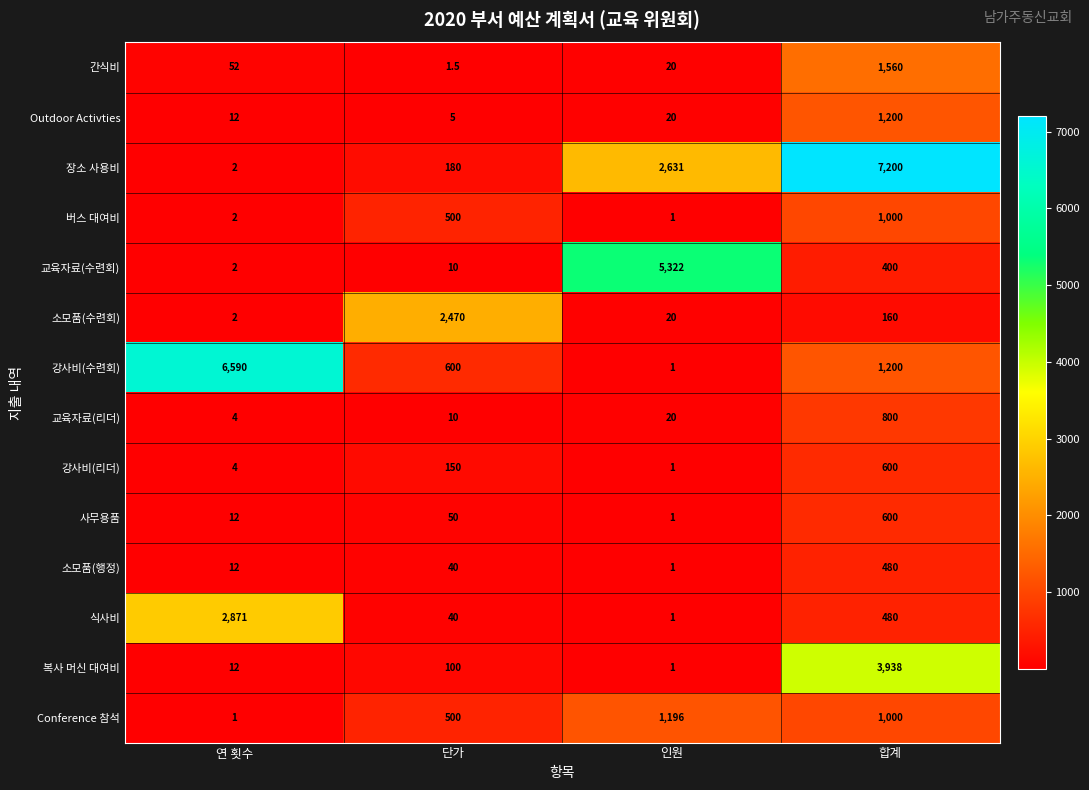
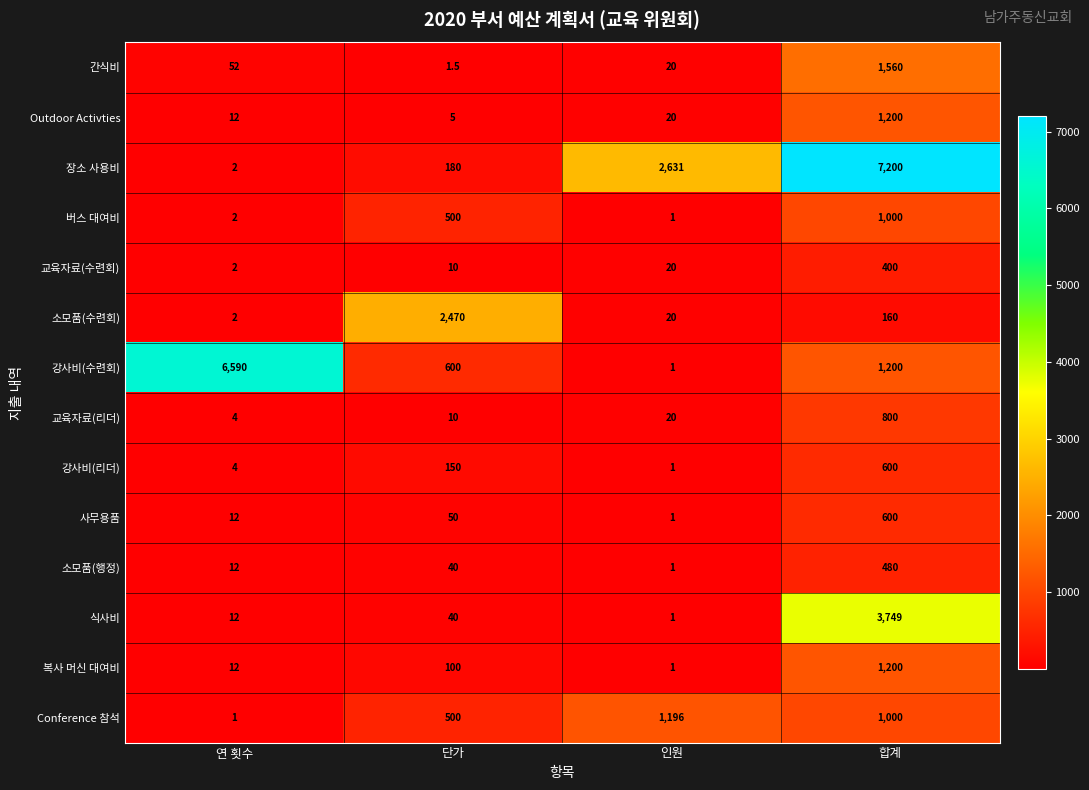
  {
    "간식비": {
      "연 횟수": "52",
      "단가": "1.5",
      "인원": "20",
      "합계": "1,560"
    },
    "Outdoor Activties": {
      "연 횟수": "12",
      "단가": "5",
      "인원": "20",
      "합계": "1,200"
    },
    "장소 사용비": {
      "연 횟수": "2",
      "단가": "180",
      "인원": "2,631",
      "합계": "7,200"
    },
    "버스 대여비": {
      "연 횟수": "2",
      "단가": "500",
      "인원": "1",
      "합계": "1,000"
    },
    "교육자료(수련회)": {
      "연 횟수": "2",
      "단가": "10",
-     "인원": "5,322",
+     "인원": "20",
      "합계": "400"
    },
    "소모품(수련회)": {
      "연 횟수": "2",
      "단가": "2,470",
      "인원": "20",
      "합계": "160"
    },
    "강사비(수련회)": {
      "연 횟수": "6,590",
      "단가": "600",
      "인원": "1",
      "합계": "1,200"
    },
    "교육자료(리더)": {
      "연 횟수": "4",
      "단가": "10",
      "인원": "20",
      "합계": "800"
    },
    "강사비(리더)": {
      "연 횟수": "4",
      "단가": "150",
      "인원": "1",
      "합계": "600"
    },
    "사무용품": {
      "연 횟수": "12",
      "단가": "50",
      "인원": "1",
      "합계": "600"
    },
    "소모품(행정)": {
      "연 횟수": "12",
      "단가": "40",
      "인원": "1",
      "합계": "480"
    },
    "식사비": {
-     "연 횟수": "2,871",
+     "연 횟수": "12",
      "단가": "40",
      "인원": "1",
-     "합계": "480"
+     "합계": "3,749"
    },
    "복사 머신 대여비": {
      "연 횟수": "12",
      "단가": "100",
      "인원": "1",
-     "합계": "3,938"
+     "합계": "1,200"
    },
    "Conference 참석": {
      "연 횟수": "1",
      "단가": "500",
      "인원": "1,196",
      "합계": "1,000"
    }
  }
